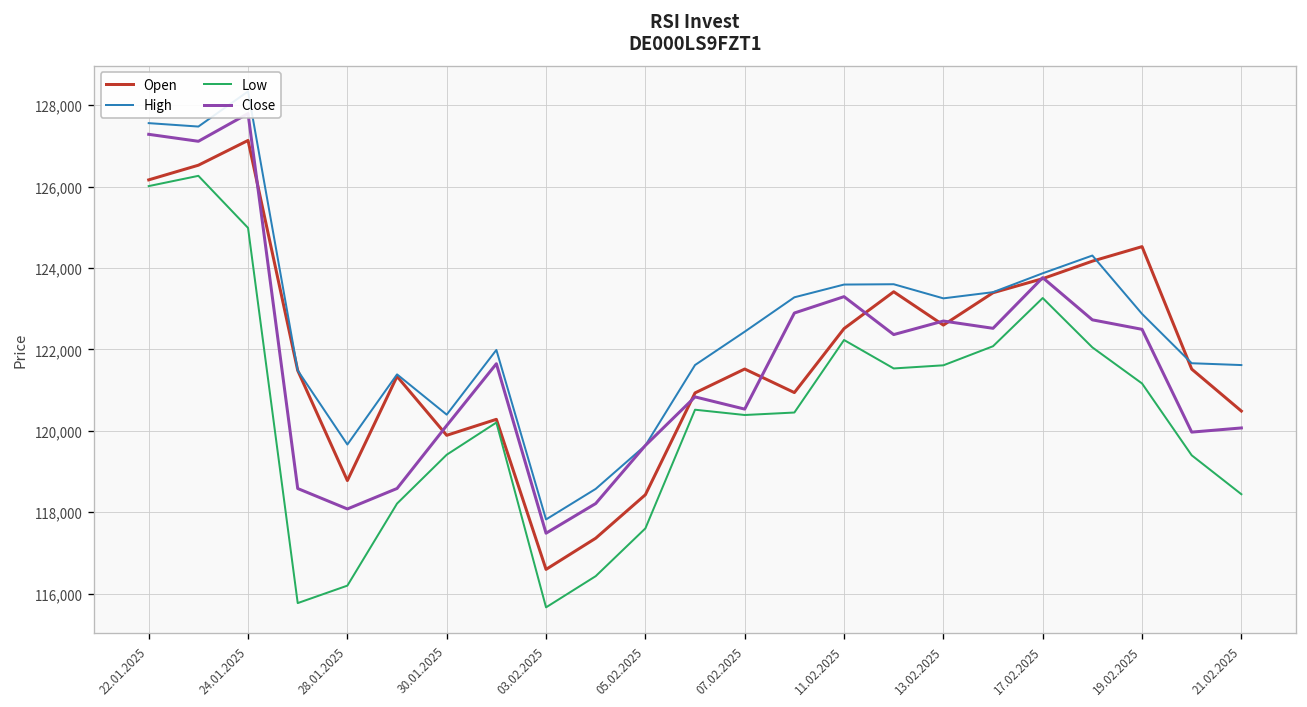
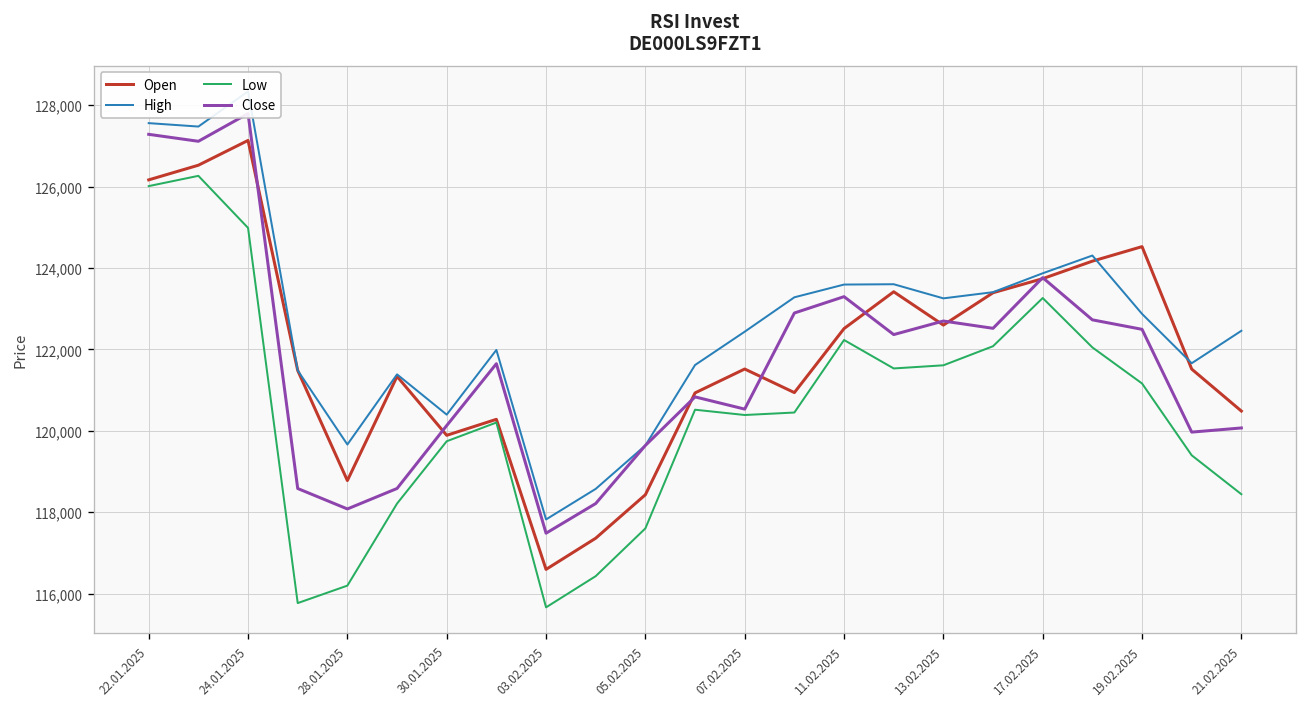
  {
    "Open": {
      "22.01.2025": "126,200",
      "24.01.2025": "127,100",
      "28.01.2025": "118,800",
      "30.01.2025": "119,900",
      "03.02.2025": "116,600",
      "05.02.2025": "118,400",
      "07.02.2025": "121,500",
      "11.02.2025": "122,500",
      "13.02.2025": "122,600",
      "19.02.2025": "124,500",
      "21.02.2025": "120,500"
    },
    "High": {
      "22.01.2025": "127,600",
      "28.01.2025": "119,700",
      "30.01.2025": "120,400",
      "03.02.2025": "117,800",
      "07.02.2025": "122,400",
      "11.02.2025": "123,600",
      "13.02.2025": "123,300",
      "17.02.2025": "123,900",
      "19.02.2025": "122,900",
-     "21.02.2025": "121,600"
+     "21.02.2025": "122,500"
    },
    "Low": {
      "22.01.2025": "126,000",
      "24.01.2025": "125,000",
      "28.01.2025": "116,200",
-     "30.01.2025": "119,400",
+     "30.01.2025": "119,700",
      "03.02.2025": "115,700",
      "05.02.2025": "117,600",
      "07.02.2025": "120,400",
      "11.02.2025": "122,200",
      "13.02.2025": "121,600",
      "17.02.2025": "123,300",
      "19.02.2025": "121,200",
      "21.02.2025": "118,400"
    },
    "Close": {
      "22.01.2025": "127,300",
      "28.01.2025": "118,100",
      "30.01.2025": "120,100",
      "03.02.2025": "117,500",
      "07.02.2025": "120,500",
      "11.02.2025": "123,300",
      "13.02.2025": "122,700",
      "19.02.2025": "122,500",
      "21.02.2025": "120,100"
    }
  }
